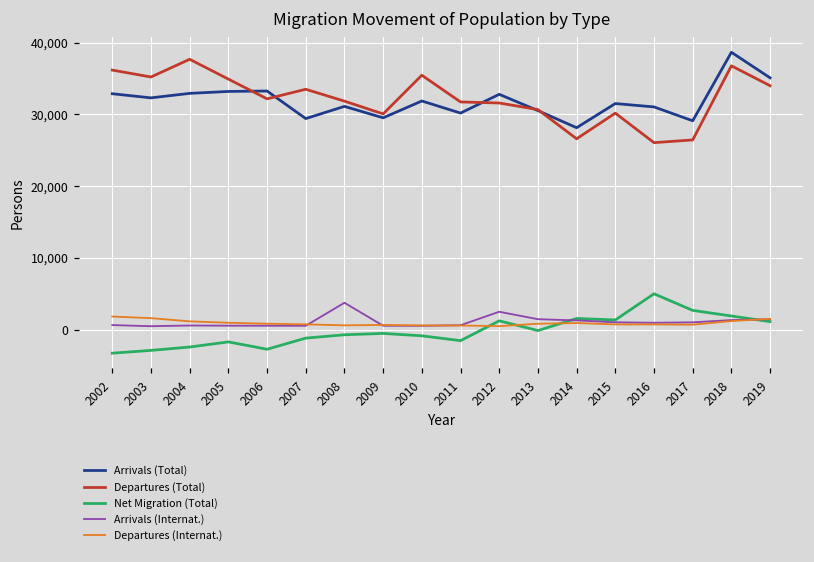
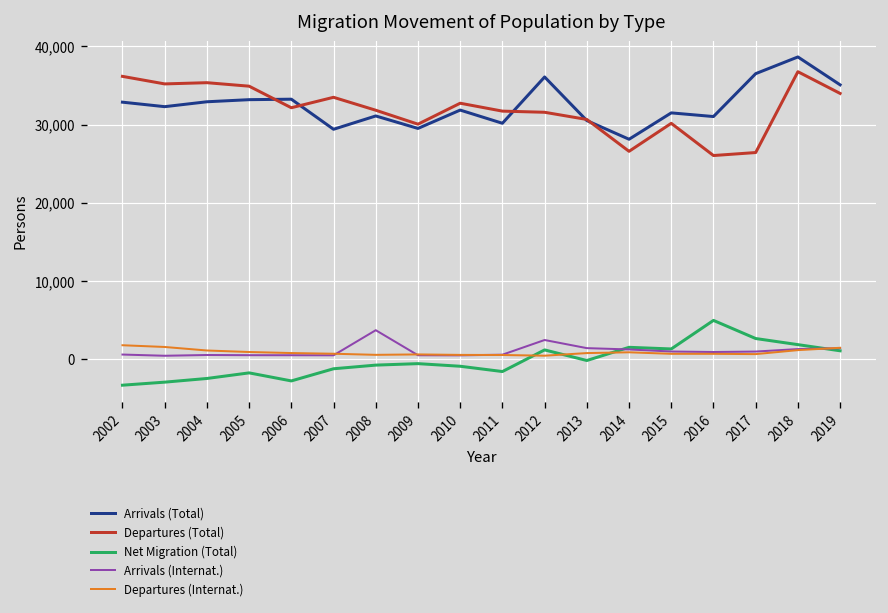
  {
    "Arrivals (Total)": {
      "2002": "33,000",
      "2003": "32,000",
      "2004": "33,000",
      "2005": "33,000",
      "2006": "33,000",
      "2007": "29,000",
      "2008": "31,000",
      "2009": "30,000",
      "2010": "32,000",
      "2011": "30,000",
-     "2012": "33,000",
+     "2012": "36,000",
      "2014": "28,000",
      "2015": "31,000",
      "2016": "31,000",
-     "2017": "29,000",
+     "2017": "37,000",
      "2018": "39,000",
      "2019": "35,000"
    },
    "Departures (Total)": {
      "2002": "36,000",
      "2003": "35,000",
-     "2004": "38,000",
+     "2004": "35,000",
      "2005": "35,000",
      "2006": "32,000",
      "2007": "33,000",
      "2008": "32,000",
      "2009": "30,000",
-     "2010": "35,000",
+     "2010": "33,000",
      "2011": "32,000",
      "2012": "32,000",
      "2014": "27,000",
      "2015": "30,000",
      "2016": "26,000",
      "2017": "26,000",
      "2018": "37,000",
      "2019": "34,000"
    },
    "Net Migration (Total)": {
      "2002": "-3,000",
      "2003": "-3,000",
      "2004": "-2,000",
      "2005": "-2,000",
      "2006": "-3,000",
      "2007": "-1,000",
      "2008": "-1,000",
      "2009": "-1,000",
      "2010": "-1,000",
      "2011": "-2,000",
      "2012": "1,000",
      "2013": "0",
      "2016": "5,000",
      "2017": "3,000",
      "2018": "2,000"
    },
    "Arrivals (Internat.)": {
      "2002": "1,000",
      "2003": "0",
      "2004": "1,000",
      "2005": "1,000",
      "2008": "4,000",
      "2012": "2,000",
      "2013": "1,000"
    },
    "Departures (Internat.)": {
      "2002": "2,000",
      "2003": "2,000",
      "2004": "1,000",
      "2005": "1,000",
      "2008": "1,000",
      "2012": "0",
      "2013": "1,000"
    }
  }
